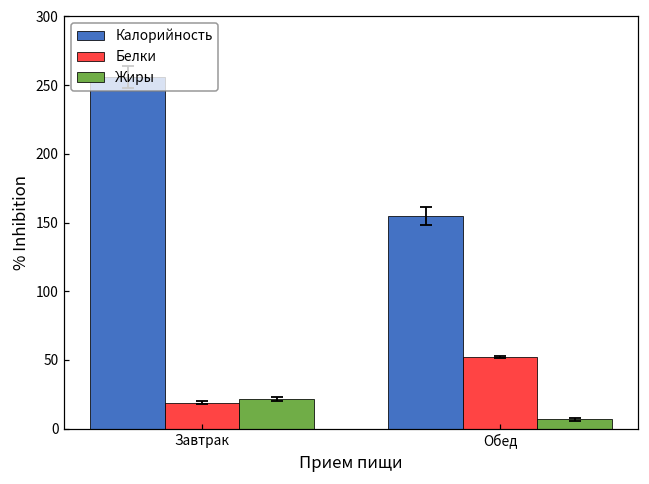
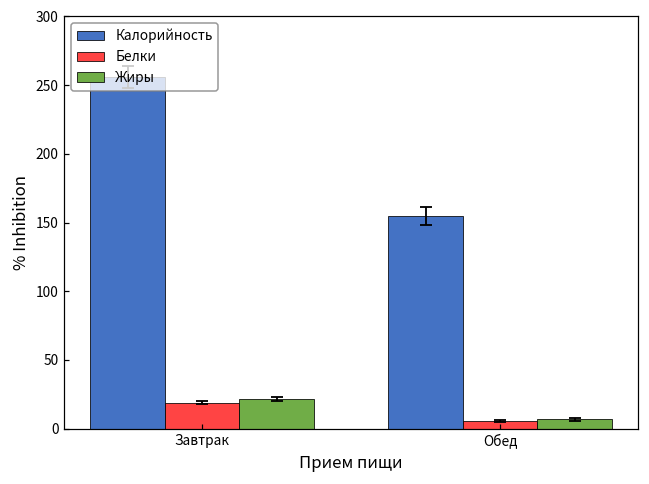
  {
    "Белки": {
      "Завтрак": 19,
-     "Обед": 52
+     "Обед": 5
    },
    "Жиры": {
      "Завтрак": 21,
      "Обед": 7
    }
  }
